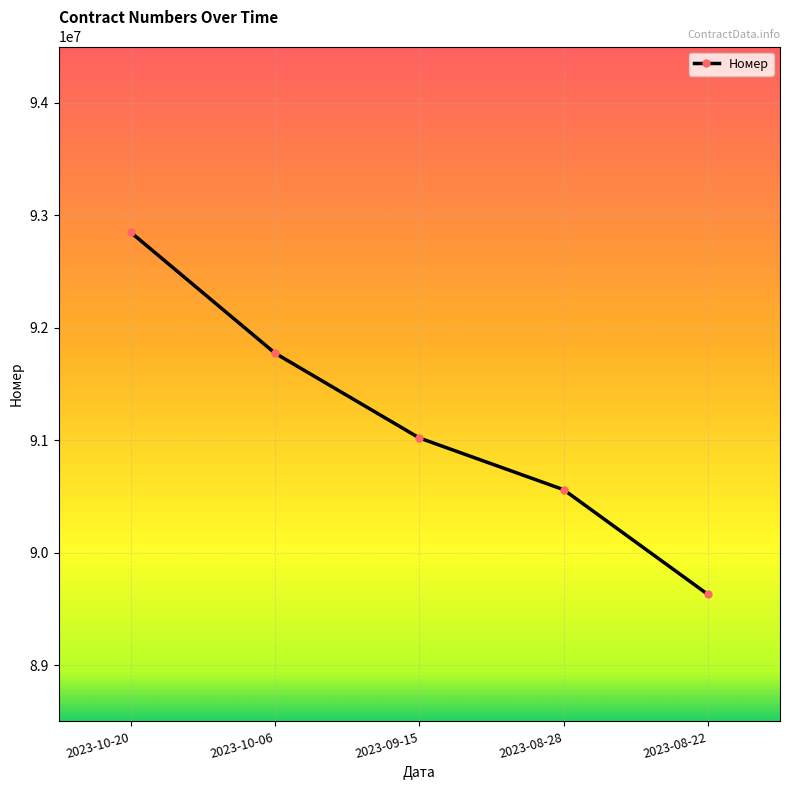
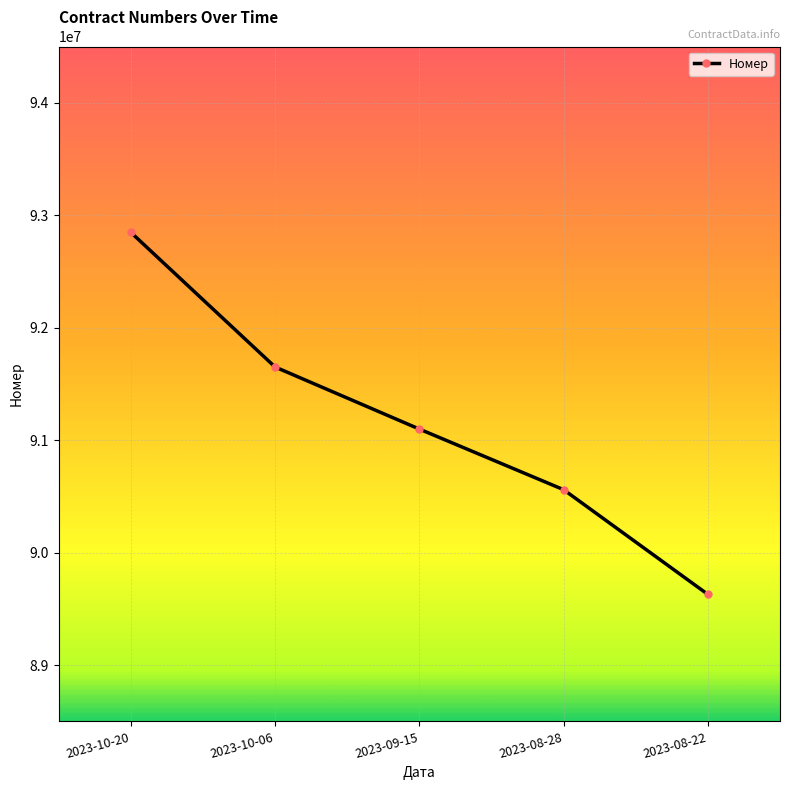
  {
    "2023-10-20": 92850000,
-   "2023-10-06": 91770000,
-   "2023-09-15": 91020000,
+   "2023-10-06": 91650000,
+   "2023-09-15": 91100000,
    "2023-08-28": 90560000,
    "2023-08-22": 89630000
  }
